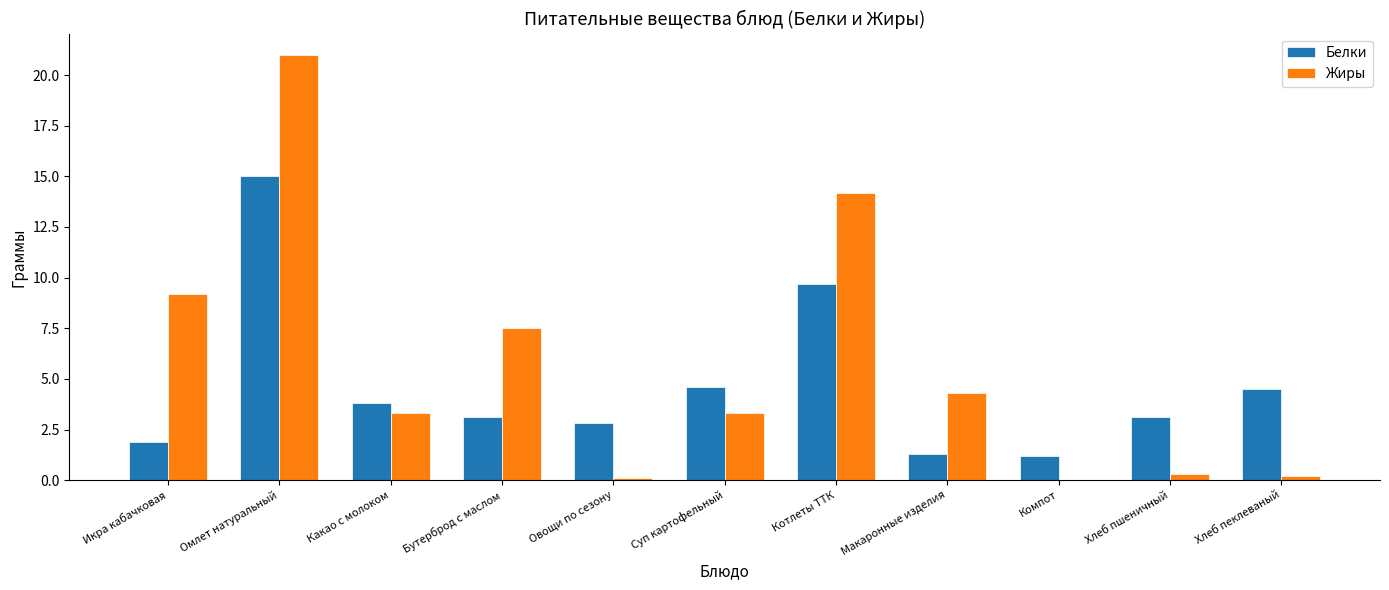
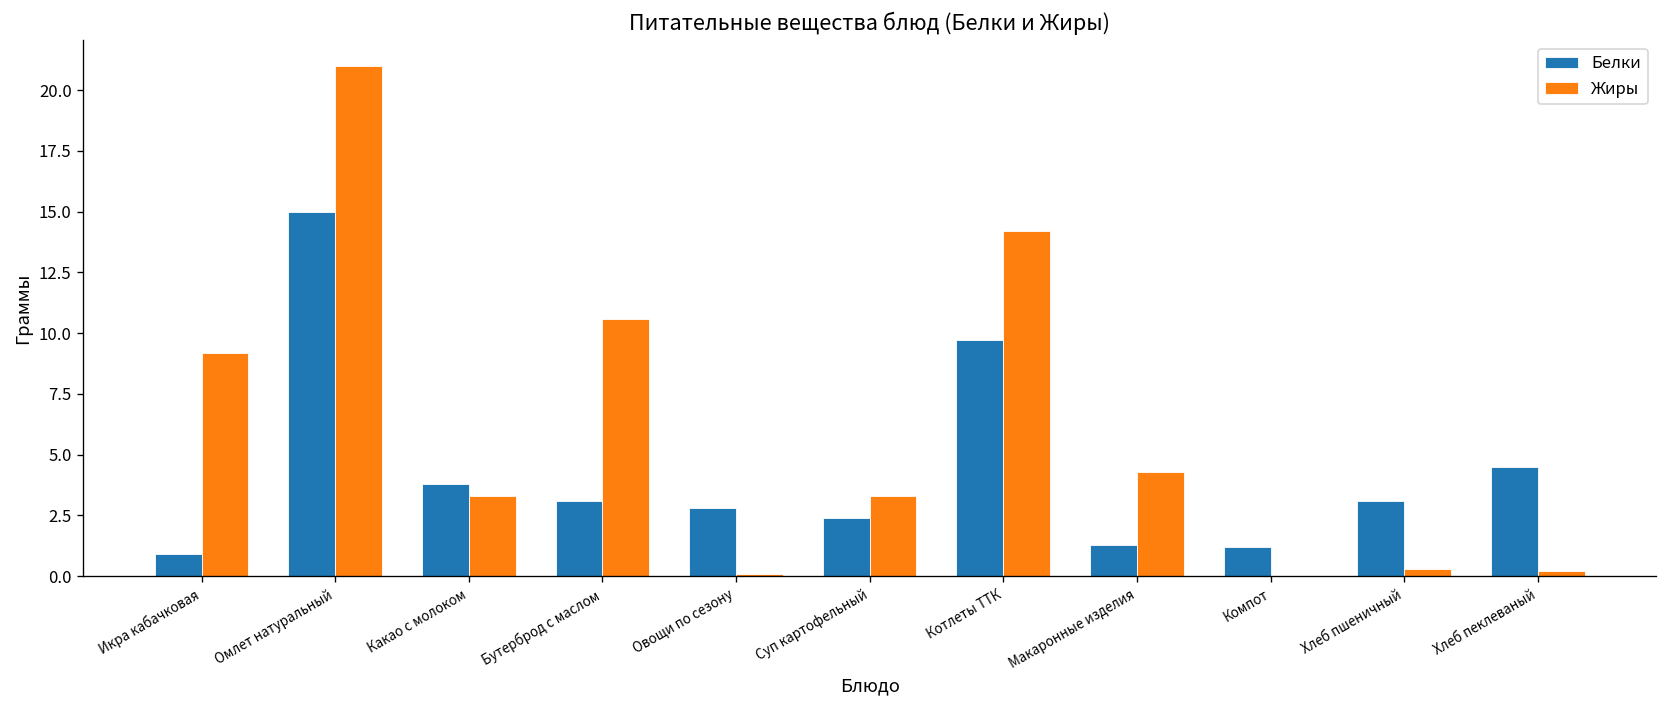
  {
    "Белки": {
-     "Икра кабачковая": 1.9,
+     "Икра кабачковая": 0.9,
      "Омлет натуральный": 15.0,
      "Какао с молоком": 3.8,
      "Бутерброд с маслом": 3.1,
      "Овощи по сезону": 2.8,
-     "Суп картофельный": 4.6,
+     "Суп картофельный": 2.4,
      "Котлеты ТТК": 9.7,
      "Макаронные изделия": 1.3,
      "Компот": 1.2,
      "Хлеб пшеничный": 3.1,
      "Хлеб пеклеваный": 4.5
    },
    "Жиры": {
      "Икра кабачковая": 9.2,
      "Омлет натуральный": 21.0,
      "Какао с молоком": 3.3,
-     "Бутерброд с маслом": 7.5,
+     "Бутерброд с маслом": 10.6,
      "Суп картофельный": 3.3,
      "Котлеты ТТК": 14.2,
      "Макаронные изделия": 4.3,
      "Компот": 0.0,
      "Хлеб пшеничный": 0.3,
      "Хлеб пеклеваный": 0.2
    }
  }
